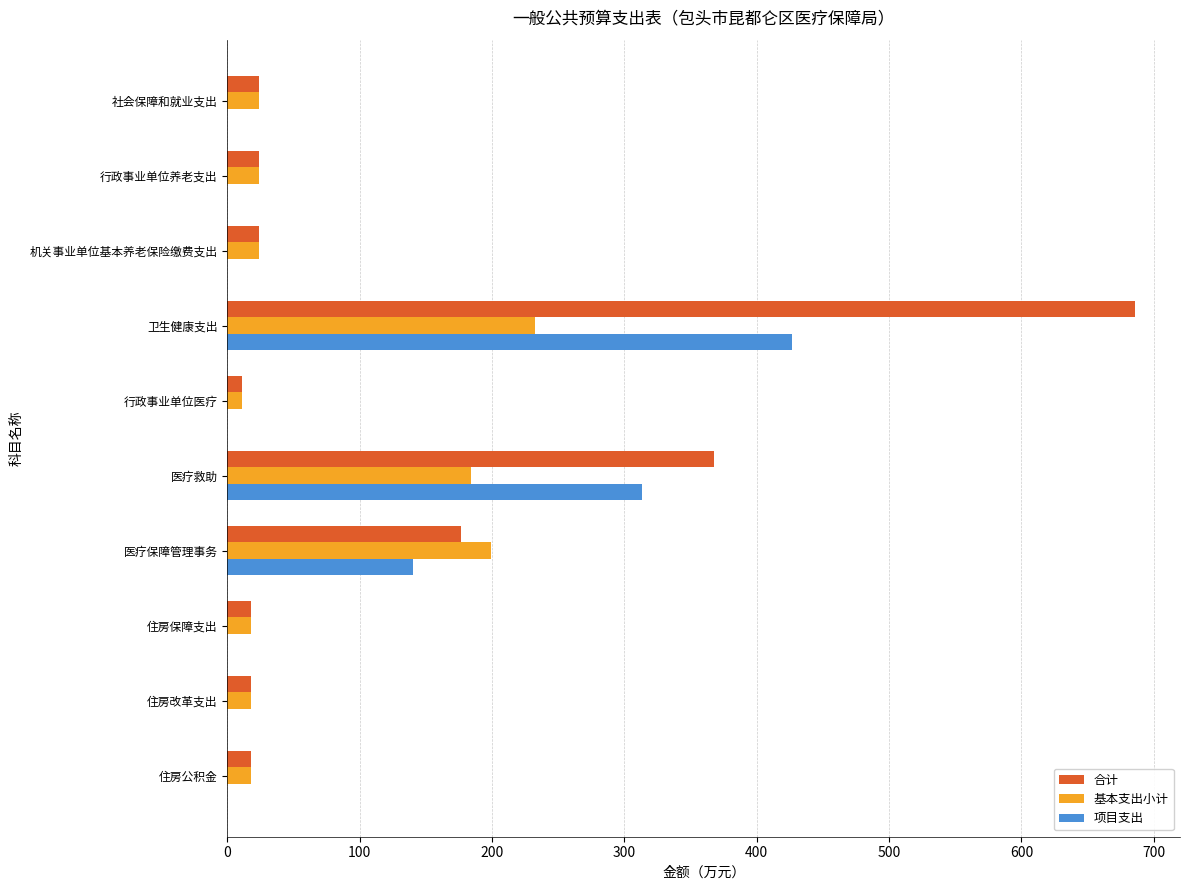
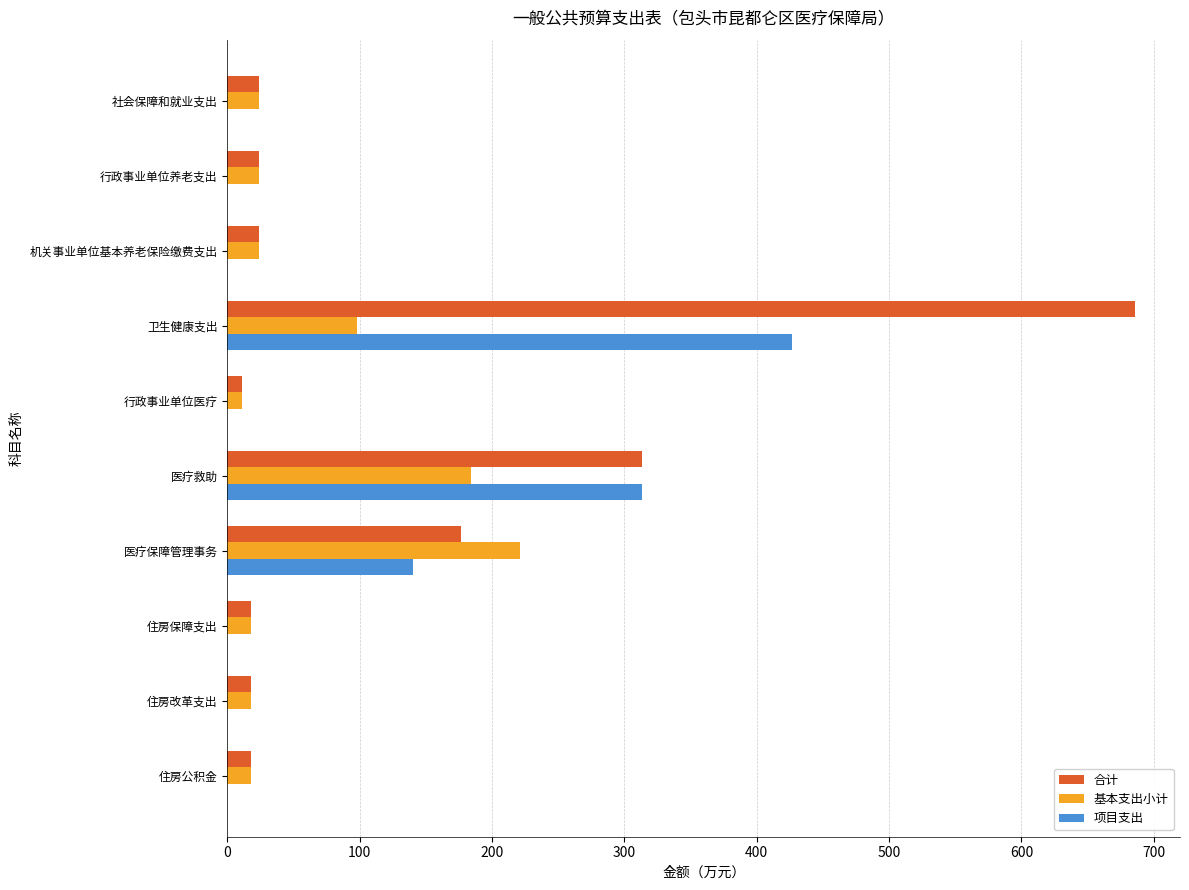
  {
    "合计": {
      "社会保障和就业支出": 24,
      "行政事业单位养老支出": 24,
      "机关事业单位基本养老保险缴费支出": 24,
      "卫生健康支出": 686,
      "行政事业单位医疗": 11,
-     "医疗救助": 368,
+     "医疗救助": 313,
      "医疗保障管理事务": 177,
      "住房保障支出": 18,
      "住房改革支出": 18,
      "住房公积金": 18
    },
    "基本支出小计": {
      "社会保障和就业支出": 24,
      "行政事业单位养老支出": 24,
      "机关事业单位基本养老保险缴费支出": 24,
-     "卫生健康支出": 233,
+     "卫生健康支出": 98,
      "行政事业单位医疗": 11,
      "医疗救助": 184,
-     "医疗保障管理事务": 200,
+     "医疗保障管理事务": 221,
      "住房保障支出": 18,
      "住房改革支出": 18,
      "住房公积金": 18
    },
    "项目支出": {
      "社会保障和就业支出": 0,
      "行政事业单位养老支出": 0,
      "机关事业单位基本养老保险缴费支出": 0,
      "卫生健康支出": 427,
      "行政事业单位医疗": 0,
      "医疗救助": 313,
      "医疗保障管理事务": 140,
      "住房保障支出": 0,
      "住房改革支出": 0,
      "住房公积金": 0
    }
  }
